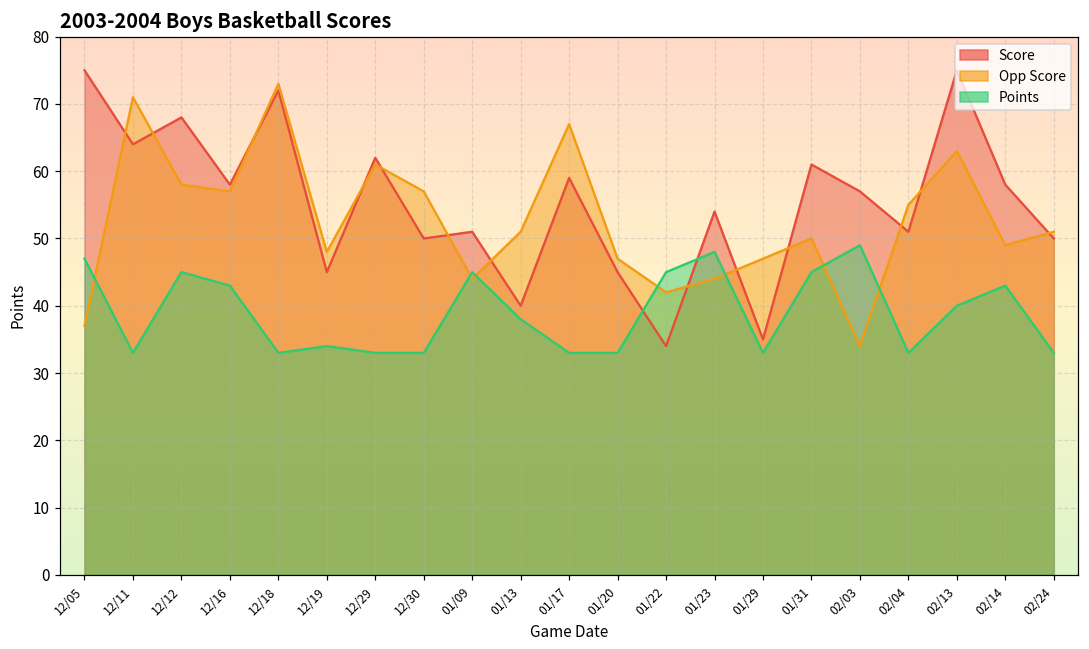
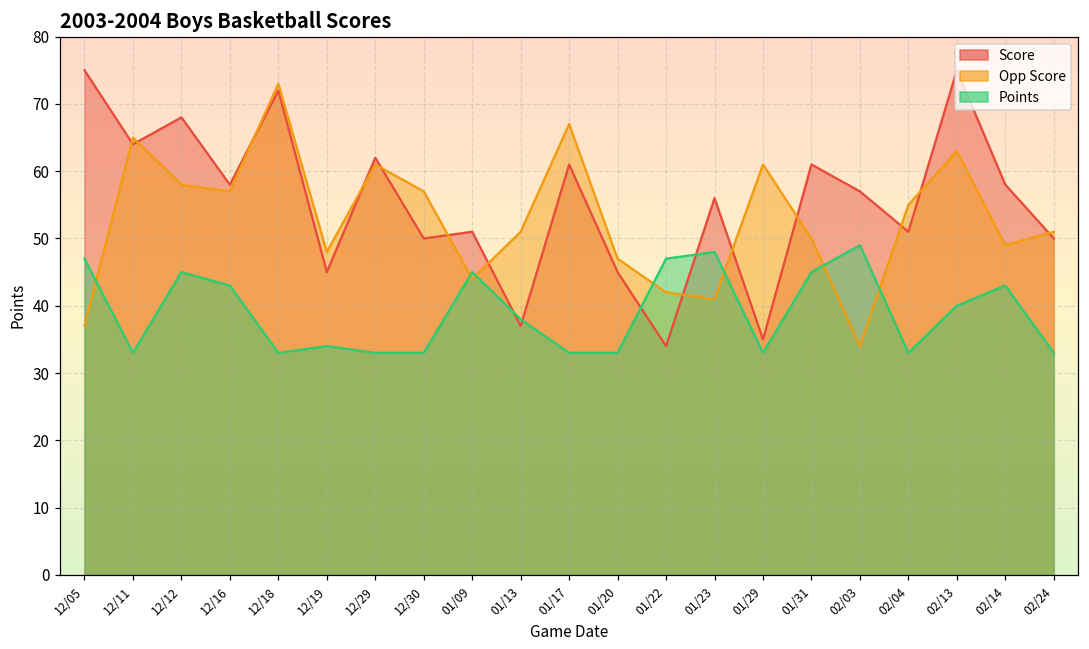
  {
    "Score": {
      "12/05": 75,
      "12/11": 64,
      "12/12": 68,
      "12/16": 58,
      "12/18": 72,
      "12/19": 45,
      "12/29": 62,
      "12/30": 50,
      "01/09": 51,
-     "01/13": 40,
-     "01/17": 59,
+     "01/13": 37,
+     "01/17": 61,
      "01/20": 45,
      "01/22": 34,
-     "01/23": 54,
+     "01/23": 56,
      "01/29": 35,
      "01/31": 61,
      "02/03": 57,
      "02/04": 51,
      "02/14": 58,
      "02/24": 50
    },
    "Opp Score": {
      "12/05": 37,
-     "12/11": 71,
+     "12/11": 65,
      "12/12": 58,
      "12/16": 57,
      "12/18": 73,
      "12/19": 48,
      "12/29": 61,
      "12/30": 57,
      "01/09": 44,
      "01/13": 51,
      "01/17": 67,
      "01/20": 47,
      "01/22": 42,
-     "01/23": 44,
-     "01/29": 47,
+     "01/23": 41,
+     "01/29": 61,
      "01/31": 50,
      "02/03": 34,
      "02/04": 55,
      "02/13": 63,
      "02/14": 49,
      "02/24": 51
    },
    "Points": {
      "12/05": 47,
      "12/11": 33,
      "12/12": 45,
      "12/16": 43,
      "12/18": 33,
      "12/19": 34,
      "12/29": 33,
      "12/30": 33,
      "01/09": 45,
      "01/13": 38,
      "01/17": 33,
      "01/20": 33,
-     "01/22": 45,
+     "01/22": 47,
      "01/23": 48,
      "01/29": 33,
      "01/31": 45,
      "02/03": 49,
      "02/04": 33,
      "02/13": 40,
      "02/14": 43,
      "02/24": 33
    }
  }
